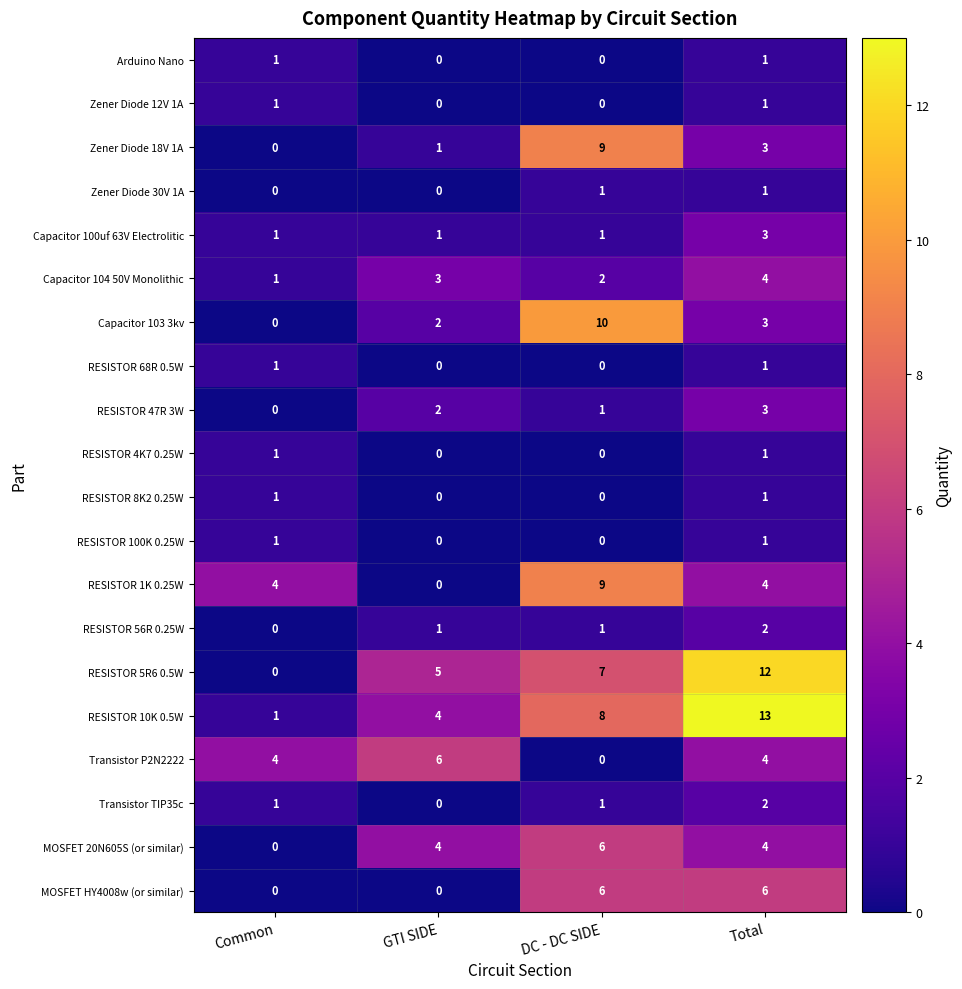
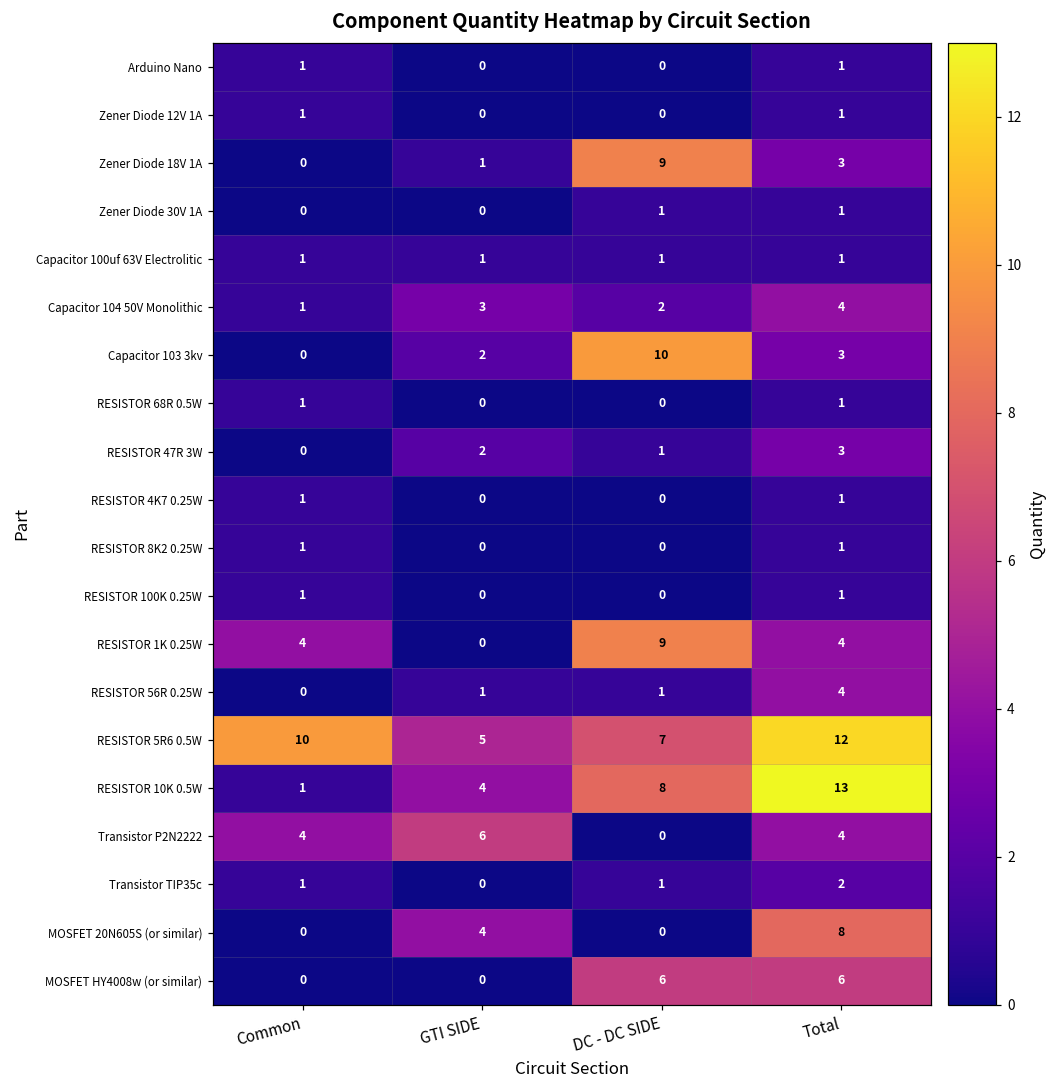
  {
    "Arduino Nano": {
      "Common": 1,
      "GTI SIDE": 0,
      "DC - DC SIDE": 0,
      "Total": 1
    },
    "Zener Diode 12V 1A": {
      "Common": 1,
      "GTI SIDE": 0,
      "DC - DC SIDE": 0,
      "Total": 1
    },
    "Zener Diode 18V 1A": {
      "Common": 0,
      "GTI SIDE": 1,
      "DC - DC SIDE": 9,
      "Total": 3
    },
    "Zener Diode 30V 1A": {
      "Common": 0,
      "GTI SIDE": 0,
      "DC - DC SIDE": 1,
      "Total": 1
    },
    "Capacitor 100uf 63V Electrolitic": {
      "Common": 1,
      "GTI SIDE": 1,
      "DC - DC SIDE": 1,
-     "Total": 3
+     "Total": 1
    },
    "Capacitor 104 50V Monolithic": {
      "Common": 1,
      "GTI SIDE": 3,
      "DC - DC SIDE": 2,
      "Total": 4
    },
    "Capacitor 103 3kv": {
      "Common": 0,
      "GTI SIDE": 2,
      "DC - DC SIDE": 10,
      "Total": 3
    },
    "RESISTOR 68R 0.5W": {
      "Common": 1,
      "GTI SIDE": 0,
      "DC - DC SIDE": 0,
      "Total": 1
    },
    "RESISTOR 47R 3W": {
      "Common": 0,
      "GTI SIDE": 2,
      "DC - DC SIDE": 1,
      "Total": 3
    },
    "RESISTOR 4K7 0.25W": {
      "Common": 1,
      "GTI SIDE": 0,
      "DC - DC SIDE": 0,
      "Total": 1
    },
    "RESISTOR 8K2 0.25W": {
      "Common": 1,
      "GTI SIDE": 0,
      "DC - DC SIDE": 0,
      "Total": 1
    },
    "RESISTOR 100K 0.25W": {
      "Common": 1,
      "GTI SIDE": 0,
      "DC - DC SIDE": 0,
      "Total": 1
    },
    "RESISTOR 1K 0.25W": {
      "Common": 4,
      "GTI SIDE": 0,
      "DC - DC SIDE": 9,
      "Total": 4
    },
    "RESISTOR 56R 0.25W": {
      "Common": 0,
      "GTI SIDE": 1,
      "DC - DC SIDE": 1,
-     "Total": 2
+     "Total": 4
    },
    "RESISTOR 5R6 0.5W": {
-     "Common": 0,
+     "Common": 10,
      "GTI SIDE": 5,
      "DC - DC SIDE": 7,
      "Total": 12
    },
    "RESISTOR 10K 0.5W": {
      "Common": 1,
      "GTI SIDE": 4,
      "DC - DC SIDE": 8,
      "Total": 13
    },
    "Transistor P2N2222": {
      "Common": 4,
      "GTI SIDE": 6,
      "DC - DC SIDE": 0,
      "Total": 4
    },
    "Transistor TIP35c": {
      "Common": 1,
      "GTI SIDE": 0,
      "DC - DC SIDE": 1,
      "Total": 2
    },
    "MOSFET 20N605S (or similar)": {
      "Common": 0,
      "GTI SIDE": 4,
-     "DC - DC SIDE": 6,
-     "Total": 4
+     "DC - DC SIDE": 0,
+     "Total": 8
    },
    "MOSFET HY4008w (or similar)": {
      "Common": 0,
      "GTI SIDE": 0,
      "DC - DC SIDE": 6,
      "Total": 6
    }
  }
